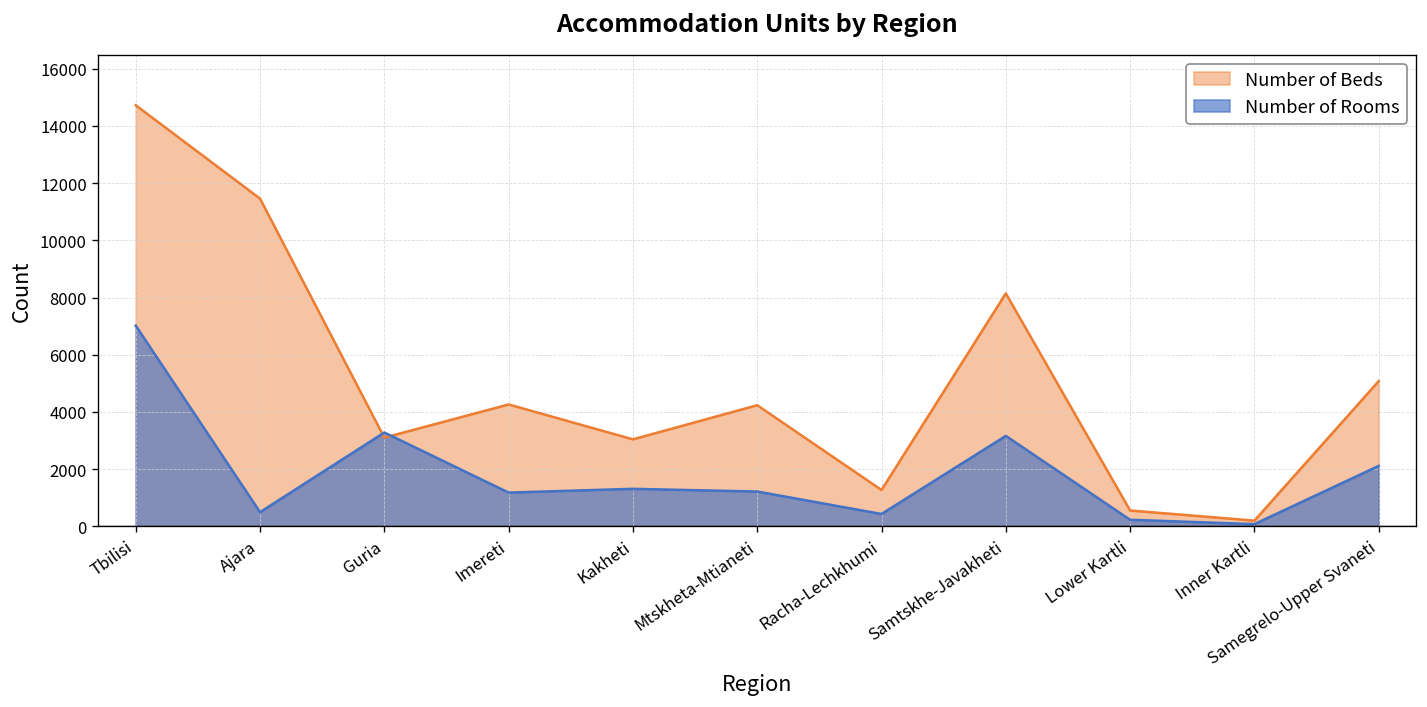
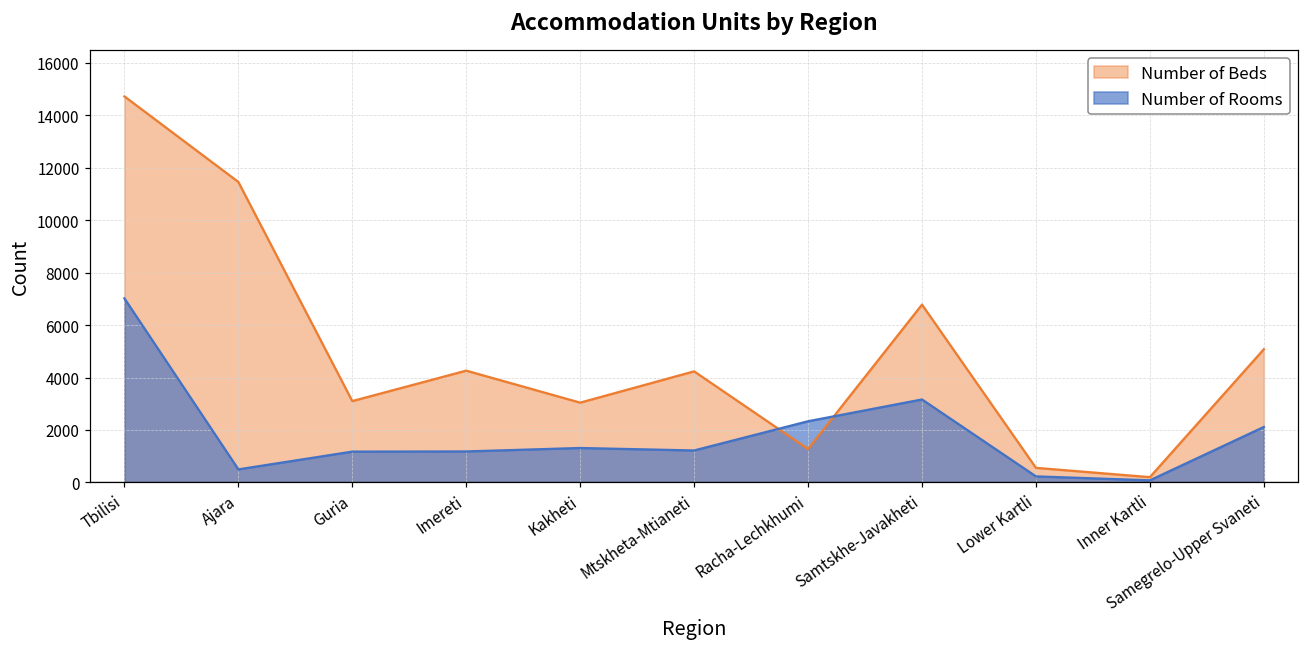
  {
    "Number of Beds": {
      "Tbilisi": 14700,
      "Ajara": 11500,
      "Guria": 3100,
      "Imereti": 4300,
      "Kakheti": 3000,
      "Mtskheta-Mtianeti": 4200,
      "Racha-Lechkhumi": 1300,
-     "Samtskhe-Javakheti": 8100,
+     "Samtskhe-Javakheti": 6800,
      "Lower Kartli": 600,
      "Inner Kartli": 200,
      "Samegrelo-Upper Svaneti": 5100
    },
    "Number of Rooms": {
      "Tbilisi": 7000,
      "Ajara": 500,
-     "Guria": 3300,
+     "Guria": 1200,
      "Imereti": 1200,
      "Kakheti": 1300,
      "Mtskheta-Mtianeti": 1200,
-     "Racha-Lechkhumi": 400,
+     "Racha-Lechkhumi": 2300,
      "Samtskhe-Javakheti": 3200,
      "Lower Kartli": 200,
      "Inner Kartli": 100,
      "Samegrelo-Upper Svaneti": 2100
    }
  }
